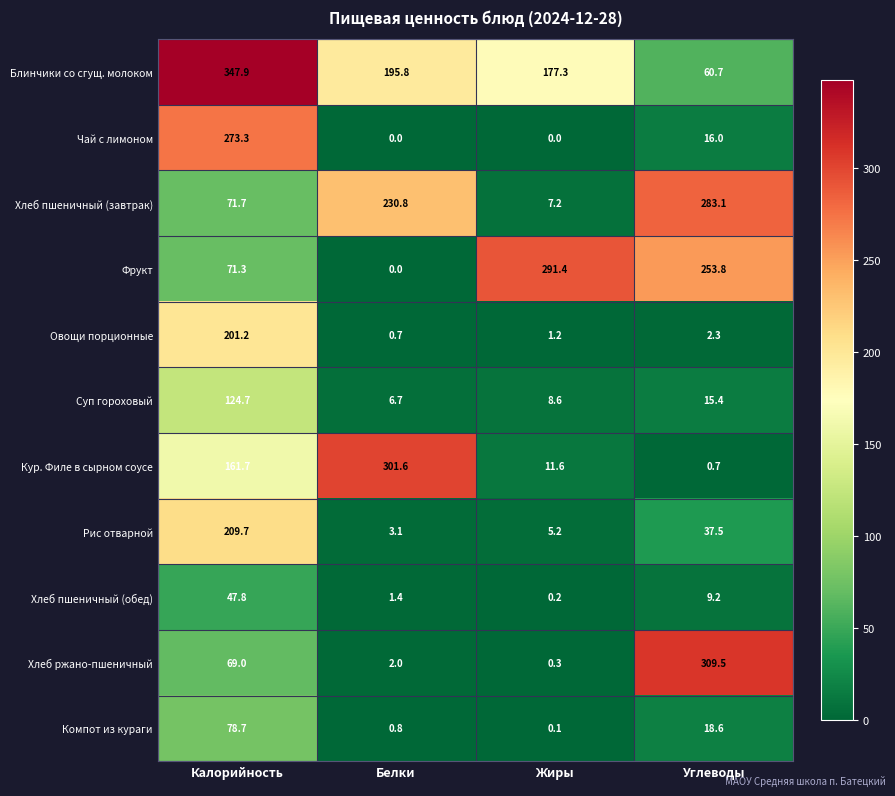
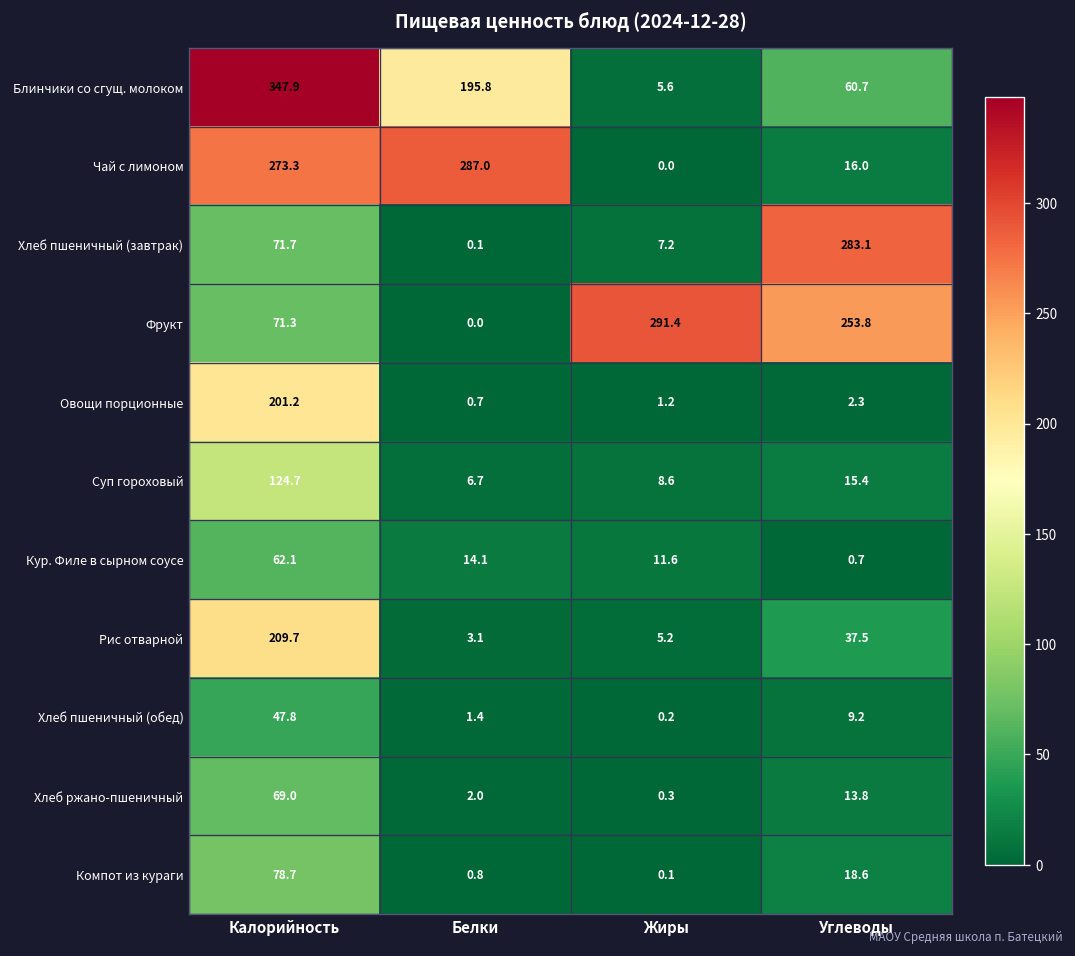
  {
    "Блинчики со сгущ. молоком": {
      "Калорийность": 347.9,
      "Белки": 195.8,
-     "Жиры": 177.3,
+     "Жиры": 5.6,
      "Углеводы": 60.7
    },
    "Чай с лимоном": {
      "Калорийность": 273.3,
-     "Белки": 0.0,
+     "Белки": 287.0,
      "Жиры": 0.0,
      "Углеводы": 16.0
    },
    "Хлеб пшеничный (завтрак)": {
      "Калорийность": 71.7,
-     "Белки": 230.8,
+     "Белки": 0.1,
      "Жиры": 7.2,
      "Углеводы": 283.1
    },
    "Фрукт": {
      "Калорийность": 71.3,
      "Белки": 0.0,
      "Жиры": 291.4,
      "Углеводы": 253.8
    },
    "Овощи порционные": {
      "Калорийность": 201.2,
      "Белки": 0.7,
      "Жиры": 1.2,
      "Углеводы": 2.3
    },
    "Суп гороховый": {
      "Калорийность": 124.7,
      "Белки": 6.7,
      "Жиры": 8.6,
      "Углеводы": 15.4
    },
    "Кур. Филе в сырном соусе": {
-     "Калорийность": 161.7,
-     "Белки": 301.6,
+     "Калорийность": 62.1,
+     "Белки": 14.1,
      "Жиры": 11.6,
      "Углеводы": 0.7
    },
    "Рис отварной": {
      "Калорийность": 209.7,
      "Белки": 3.1,
      "Жиры": 5.2,
      "Углеводы": 37.5
    },
    "Хлеб пшеничный (обед)": {
      "Калорийность": 47.8,
      "Белки": 1.4,
      "Жиры": 0.2,
      "Углеводы": 9.2
    },
    "Хлеб ржано-пшеничный": {
      "Калорийность": 69.0,
      "Белки": 2.0,
      "Жиры": 0.3,
-     "Углеводы": 309.5
+     "Углеводы": 13.8
    },
    "Компот из кураги": {
      "Калорийность": 78.7,
      "Белки": 0.8,
      "Жиры": 0.1,
      "Углеводы": 18.6
    }
  }
